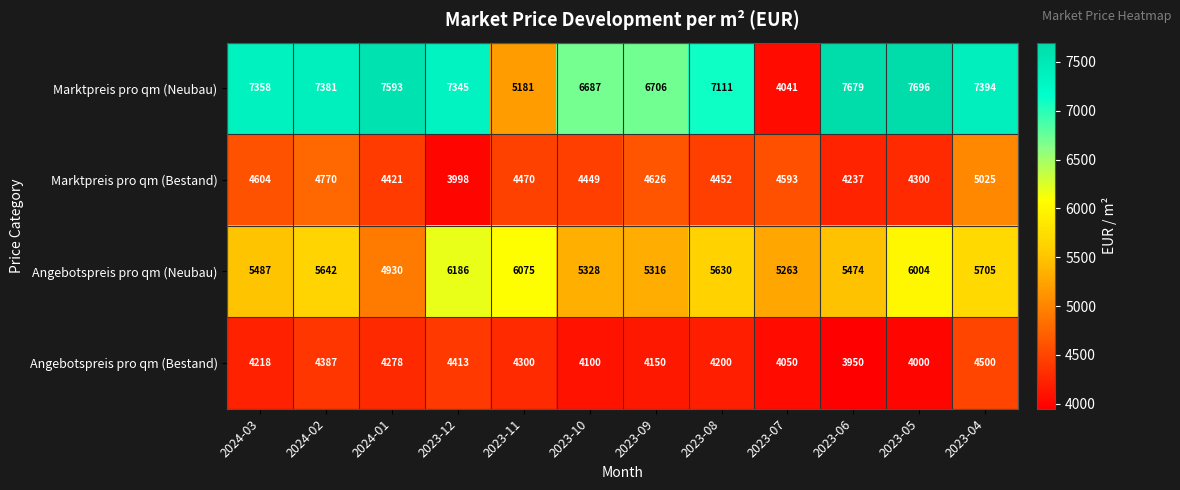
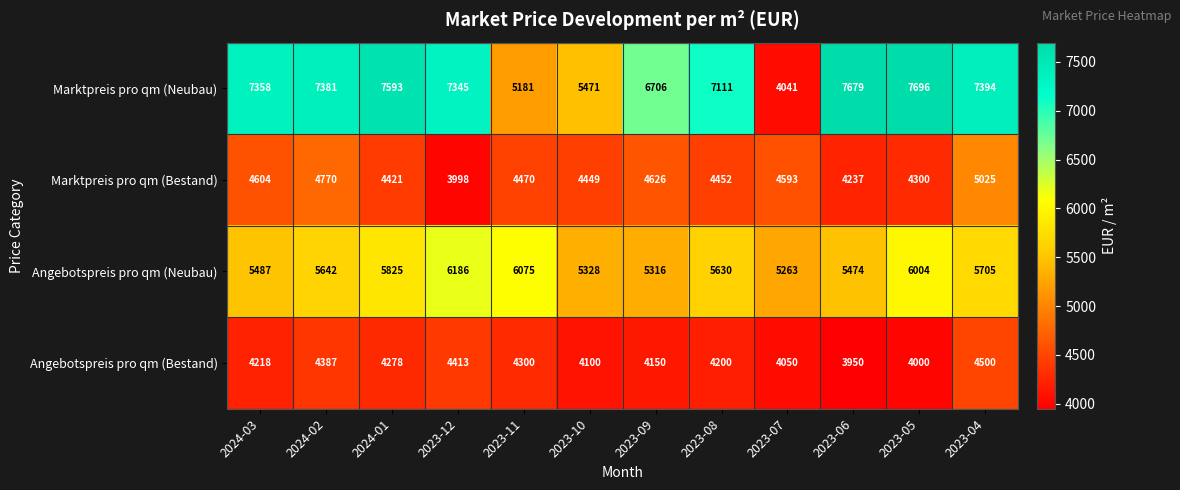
  {
    "Marktpreis pro qm (Neubau)": {
      "2024-03": 7358,
      "2024-02": 7381,
      "2024-01": 7593,
      "2023-12": 7345,
      "2023-11": 5181,
-     "2023-10": 6687,
+     "2023-10": 5471,
      "2023-09": 6706,
      "2023-08": 7111,
      "2023-07": 4041,
      "2023-06": 7679,
      "2023-05": 7696,
      "2023-04": 7394
    },
    "Marktpreis pro qm (Bestand)": {
      "2024-03": 4604,
      "2024-02": 4770,
      "2024-01": 4421,
      "2023-12": 3998,
      "2023-11": 4470,
      "2023-10": 4449,
      "2023-09": 4626,
      "2023-08": 4452,
      "2023-07": 4593,
      "2023-06": 4237,
      "2023-05": 4300,
      "2023-04": 5025
    },
    "Angebotspreis pro qm (Neubau)": {
      "2024-03": 5487,
      "2024-02": 5642,
-     "2024-01": 4930,
+     "2024-01": 5825,
      "2023-12": 6186,
      "2023-11": 6075,
      "2023-10": 5328,
      "2023-09": 5316,
      "2023-08": 5630,
      "2023-07": 5263,
      "2023-06": 5474,
      "2023-05": 6004,
      "2023-04": 5705
    },
    "Angebotspreis pro qm (Bestand)": {
      "2024-03": 4218,
      "2024-02": 4387,
      "2024-01": 4278,
      "2023-12": 4413,
      "2023-11": 4300,
      "2023-10": 4100,
      "2023-09": 4150,
      "2023-08": 4200,
      "2023-07": 4050,
      "2023-06": 3950,
      "2023-05": 4000,
      "2023-04": 4500
    }
  }
